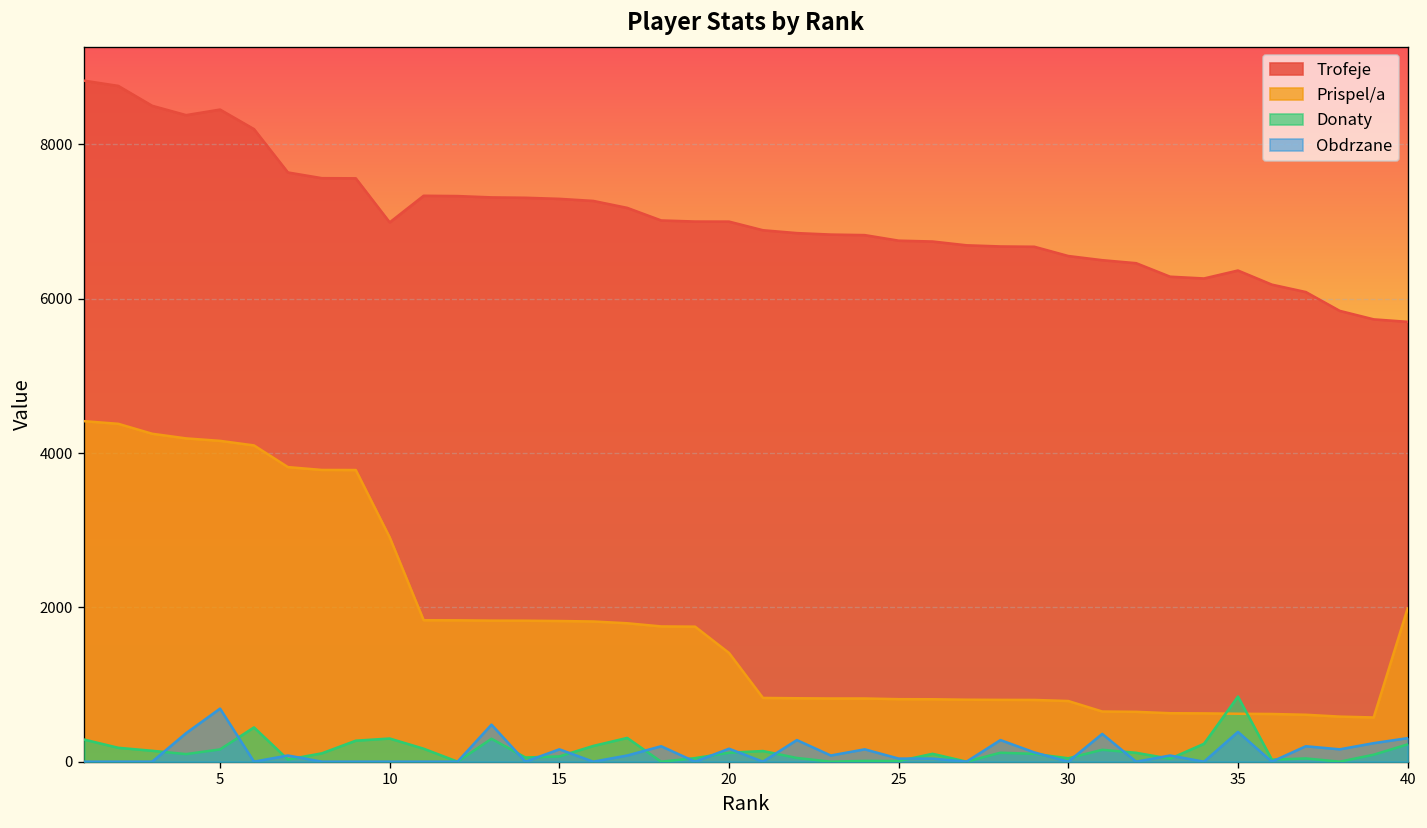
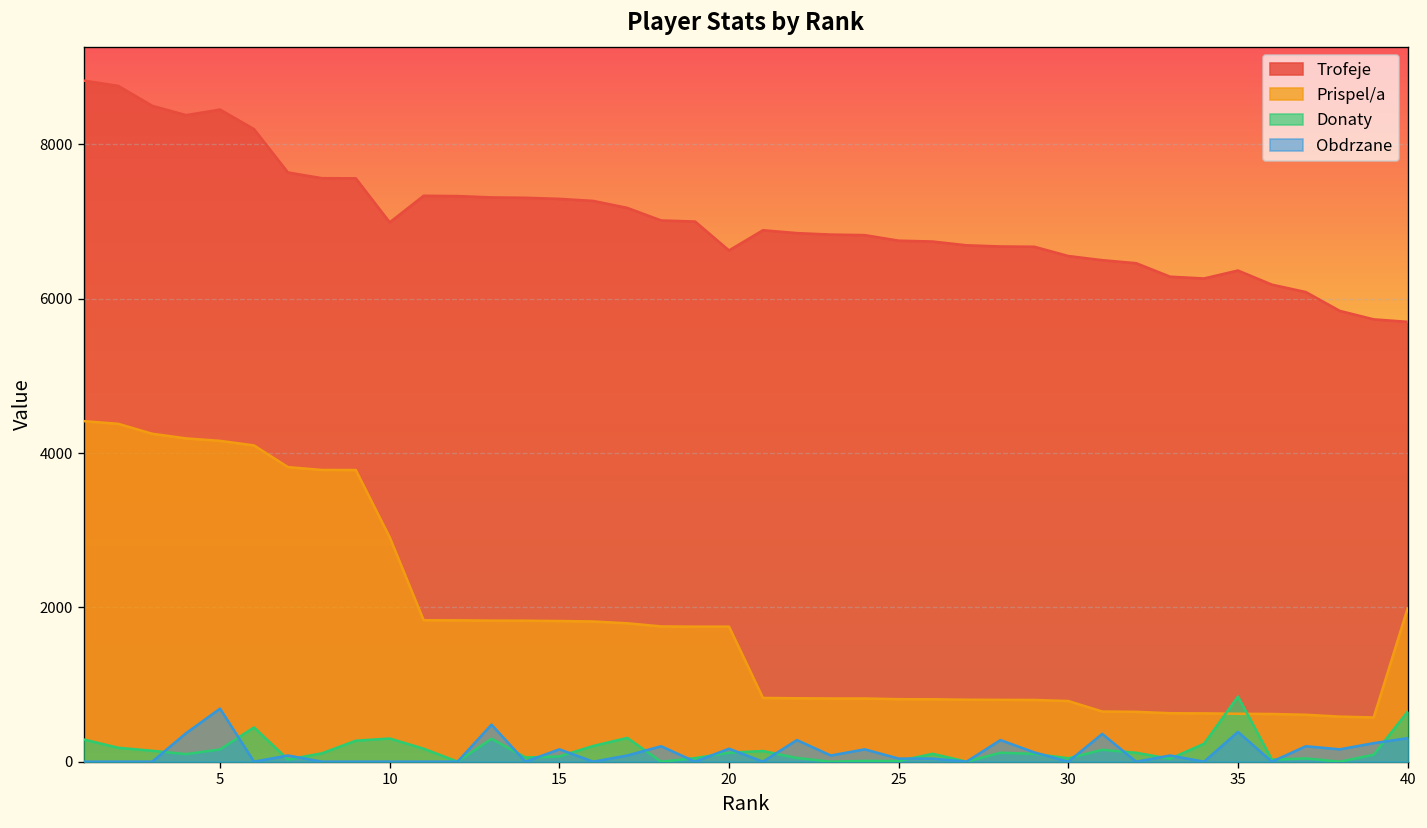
  {
    "Trofeje": {
      "5": 8500,
      "10": 7000,
      "15": 7300,
-     "20": 7000,
+     "20": 6600,
      "25": 6800,
      "30": 6600,
      "35": 6400,
      "40": 5700
    },
    "Prispel/a": {
      "5": 4200,
      "10": 2900,
      "15": 1800,
-     "20": 1400,
+     "20": 1800,
      "25": 800,
      "30": 800,
      "35": 600,
      "40": 2000
    },
    "Donaty": {
      "5": 200,
      "10": 300,
      "15": 100,
      "20": 100,
      "30": 0,
      "35": 800,
-     "40": 200
+     "40": 600
    },
    "Obdrzane": {
      "5": 700,
      "10": 0,
      "15": 200,
      "20": 200,
      "30": 0,
      "35": 400,
      "40": 300
    }
  }
